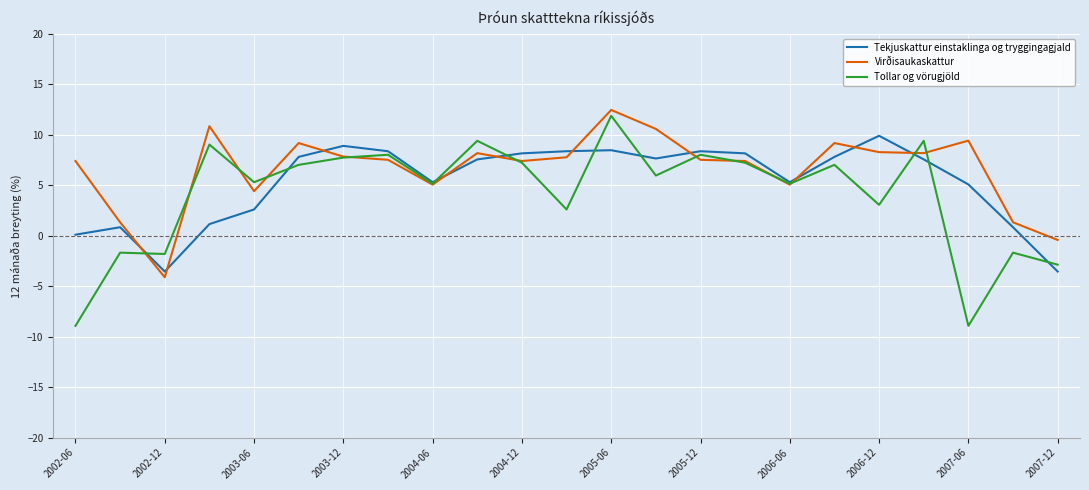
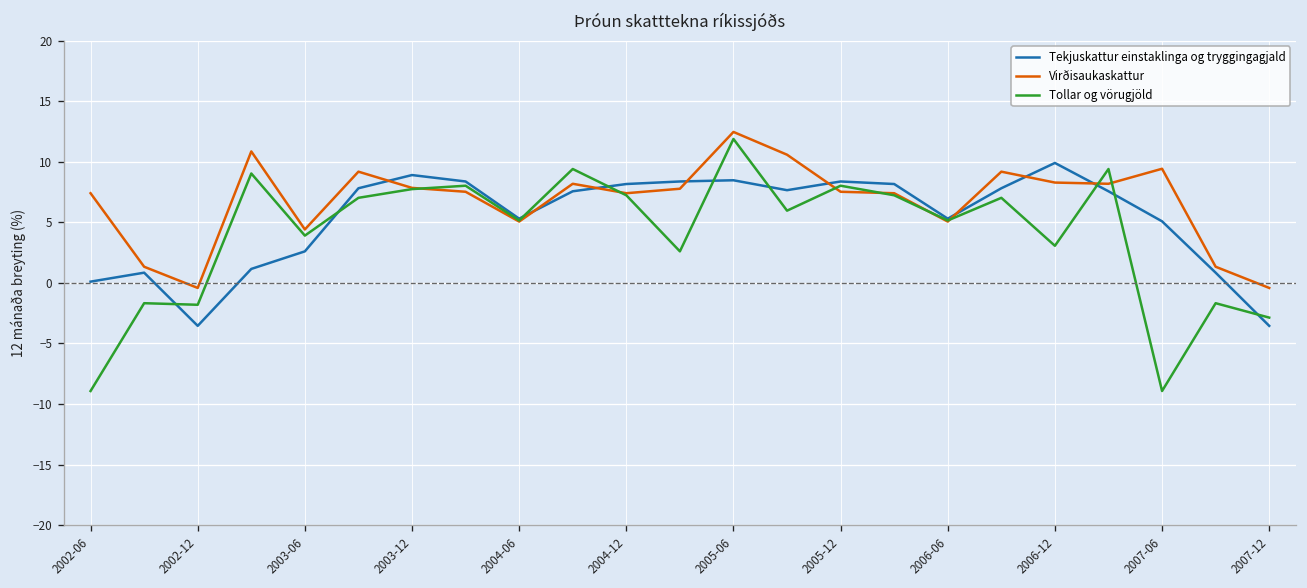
  {
    "Tekjuskattur einstaklinga og tryggingagjald": {
      "2002-06": 0.1,
      "2002-12": -3.6,
      "2003-06": 2.6,
      "2003-12": 8.9,
      "2004-12": 8.2,
      "2005-06": 8.5,
      "2005-12": 8.4,
      "2006-12": 9.9,
      "2007-06": 5.1,
      "2007-12": -3.6
    },
    "Virðisaukaskattur": {
      "2002-06": 7.4,
-     "2002-12": -4.1,
+     "2002-12": -0.4,
      "2003-06": 4.4,
      "2005-06": 12.5,
      "2005-12": 7.5,
      "2006-12": 8.3,
      "2007-06": 9.4,
      "2007-12": -0.4
    },
    "Tollar og vörugjöld": {
      "2002-06": -8.9,
      "2002-12": -1.8,
-     "2003-06": 5.3,
+     "2003-06": 3.9,
      "2005-06": 11.9,
      "2005-12": 8.0,
      "2006-12": 3.1,
      "2007-06": -8.9,
      "2007-12": -2.9
    }
  }
